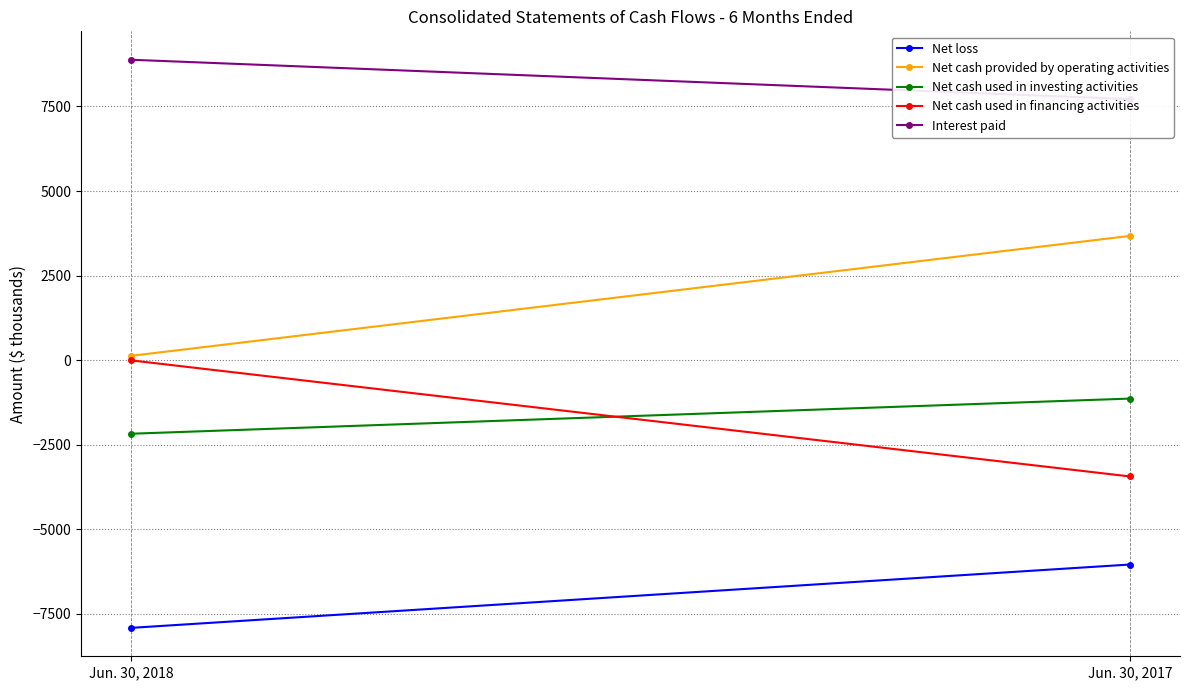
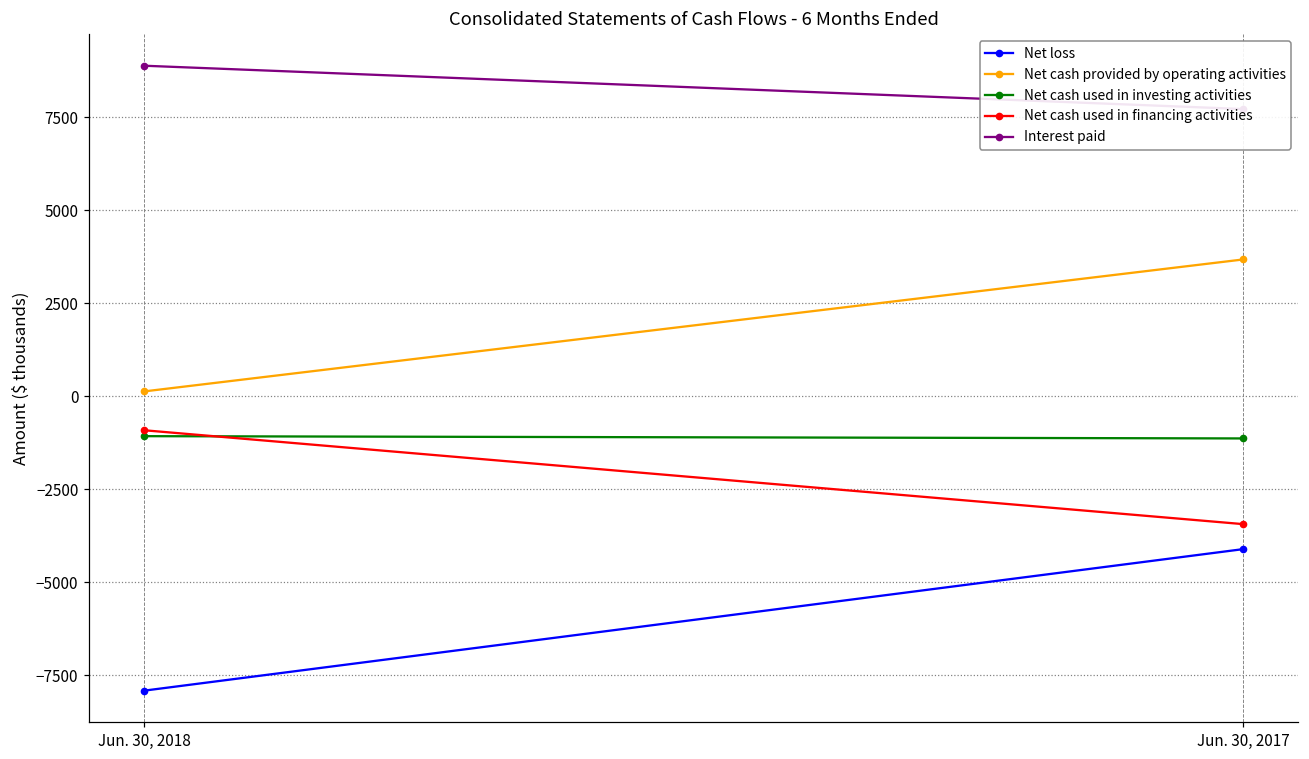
  {
    "Net loss": {
      "Jun. 30, 2018": -7900,
-     "Jun. 30, 2017": -6000
+     "Jun. 30, 2017": -4100
    },
    "Net cash provided by operating activities": {
      "Jun. 30, 2018": 100,
      "Jun. 30, 2017": 3700
    },
    "Net cash used in investing activities": {
-     "Jun. 30, 2018": -2200,
+     "Jun. 30, 2018": -1100,
      "Jun. 30, 2017": -1100
    },
    "Net cash used in financing activities": {
-     "Jun. 30, 2018": 0,
+     "Jun. 30, 2018": -900,
      "Jun. 30, 2017": -3400
    },
    "Interest paid": {
      "Jun. 30, 2018": 8900
    }
  }
